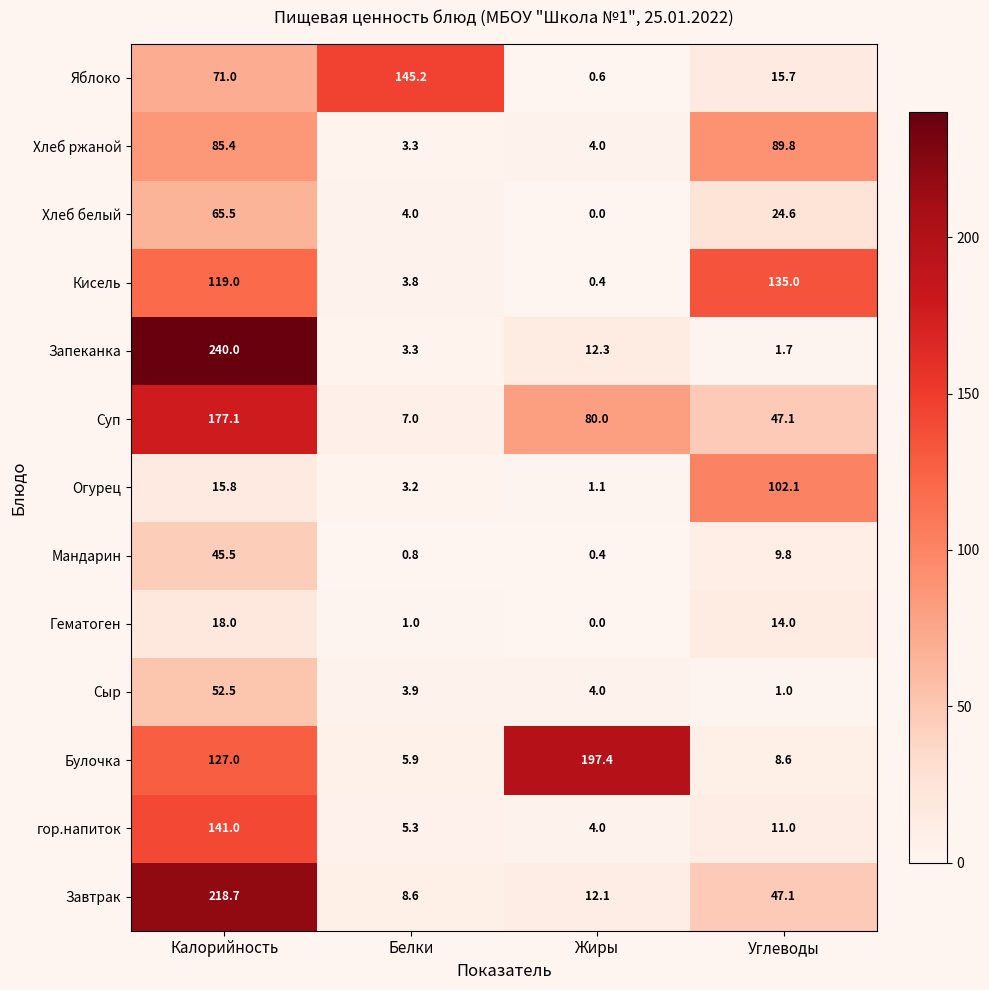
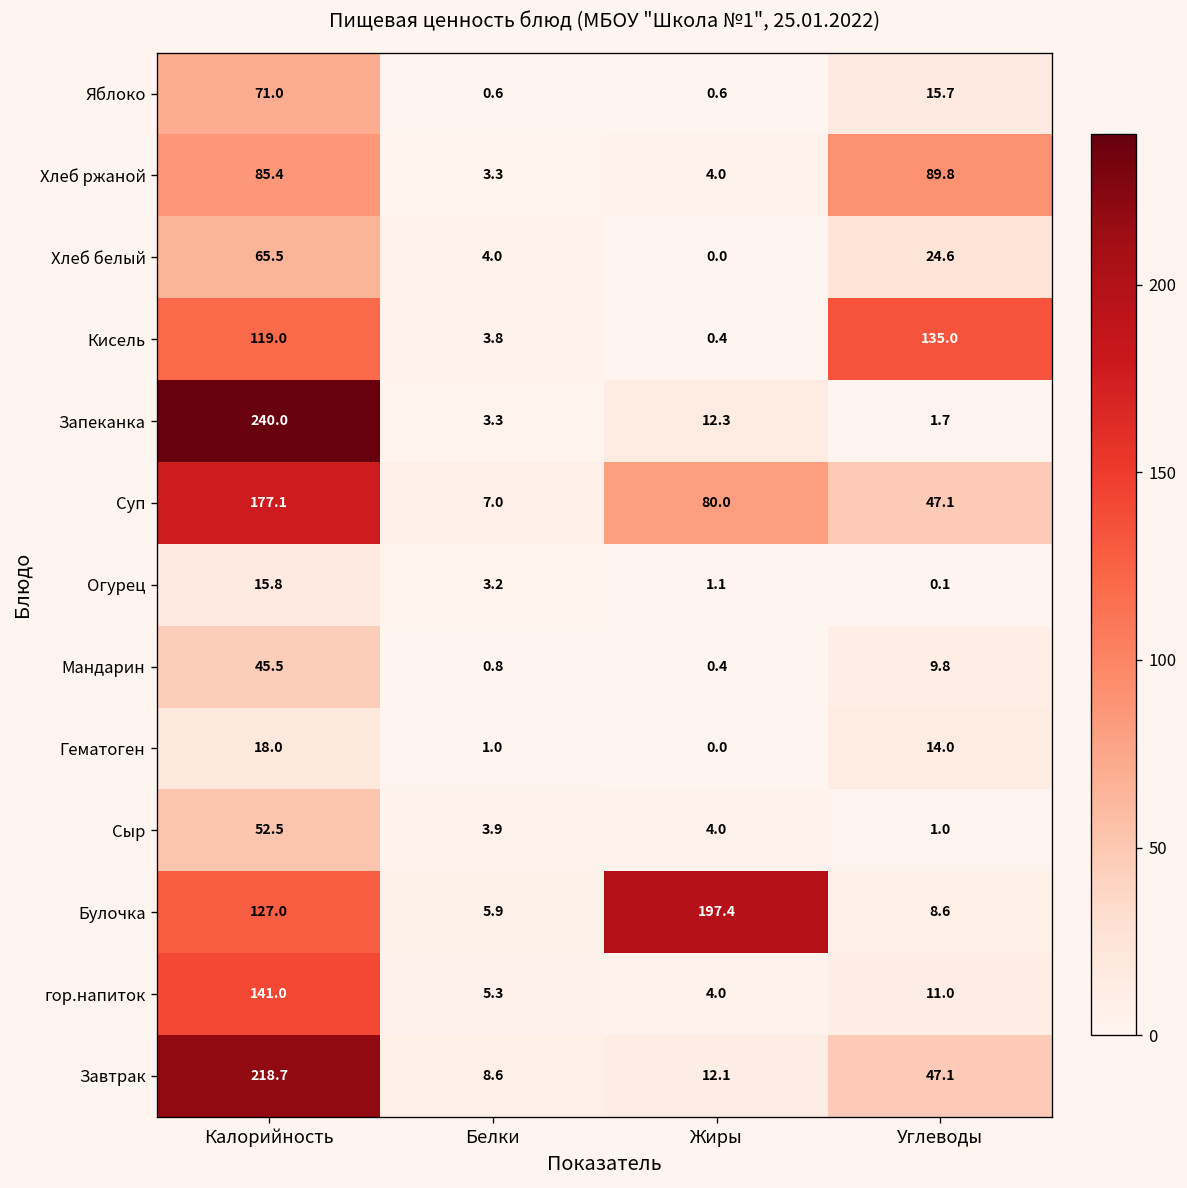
  {
    "Яблоко": {
      "Калорийность": 71.0,
-     "Белки": 145.2,
+     "Белки": 0.6,
      "Жиры": 0.6,
      "Углеводы": 15.7
    },
    "Хлеб ржаной": {
      "Калорийность": 85.4,
      "Белки": 3.3,
      "Жиры": 4.0,
      "Углеводы": 89.8
    },
    "Хлеб белый": {
      "Калорийность": 65.5,
      "Белки": 4.0,
      "Жиры": 0.0,
      "Углеводы": 24.6
    },
    "Кисель": {
      "Калорийность": 119.0,
      "Белки": 3.8,
      "Жиры": 0.4,
      "Углеводы": 135.0
    },
    "Запеканка": {
      "Калорийность": 240.0,
      "Белки": 3.3,
      "Жиры": 12.3,
      "Углеводы": 1.7
    },
    "Суп": {
      "Калорийность": 177.1,
      "Белки": 7.0,
      "Жиры": 80.0,
      "Углеводы": 47.1
    },
    "Огурец": {
      "Калорийность": 15.8,
      "Белки": 3.2,
      "Жиры": 1.1,
-     "Углеводы": 102.1
+     "Углеводы": 0.1
    },
    "Мандарин": {
      "Калорийность": 45.5,
      "Белки": 0.8,
      "Жиры": 0.4,
      "Углеводы": 9.8
    },
    "Гематоген": {
      "Калорийность": 18.0,
      "Белки": 1.0,
      "Жиры": 0.0,
      "Углеводы": 14.0
    },
    "Сыр": {
      "Калорийность": 52.5,
      "Белки": 3.9,
      "Жиры": 4.0,
      "Углеводы": 1.0
    },
    "Булочка": {
      "Калорийность": 127.0,
      "Белки": 5.9,
      "Жиры": 197.4,
      "Углеводы": 8.6
    },
    "гор.напиток": {
      "Калорийность": 141.0,
      "Белки": 5.3,
      "Жиры": 4.0,
      "Углеводы": 11.0
    },
    "Завтрак": {
      "Калорийность": 218.7,
      "Белки": 8.6,
      "Жиры": 12.1,
      "Углеводы": 47.1
    }
  }
